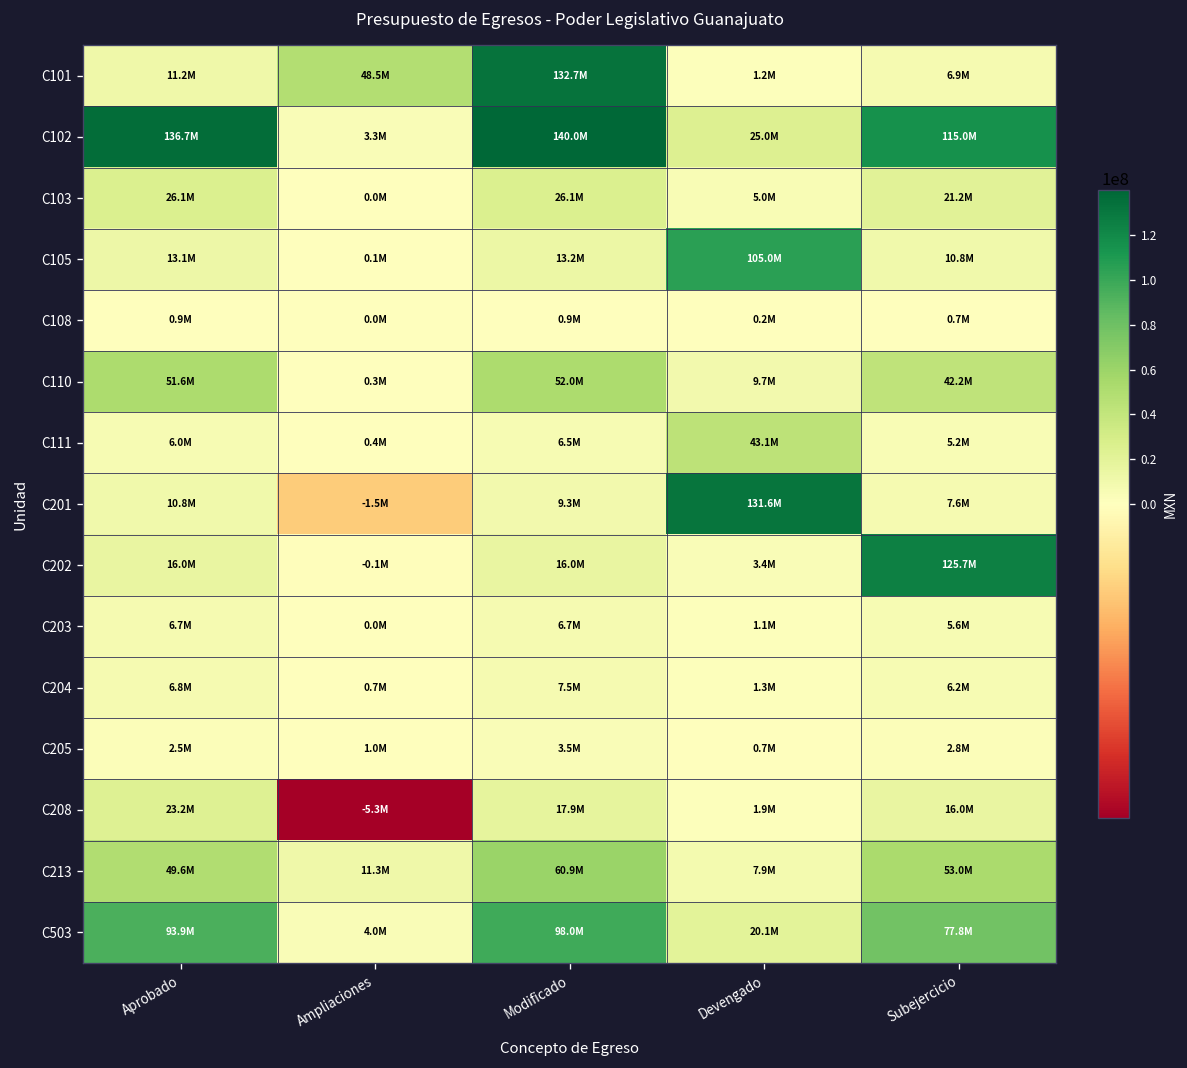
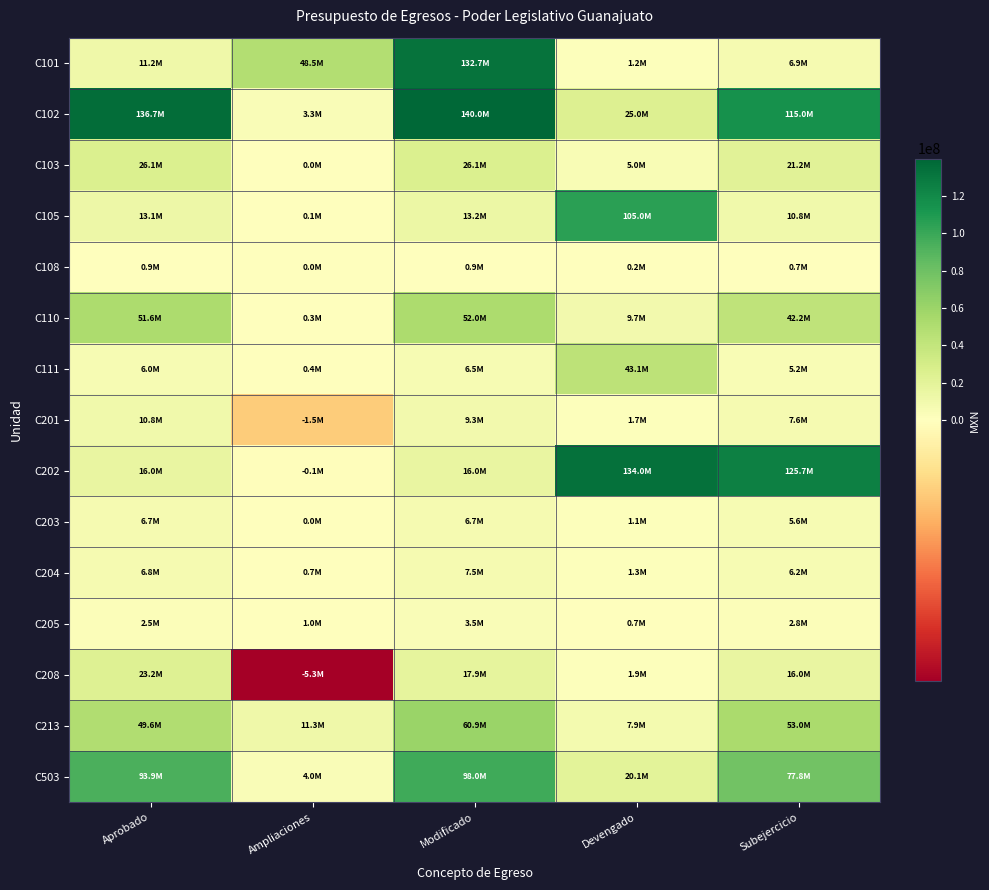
  {
    "C101": {
      "Aprobado": "11.2M",
      "Ampliaciones": "48.5M",
      "Modificado": "132.7M",
      "Devengado": "1.2M",
      "Subejercicio": "6.9M"
    },
    "C102": {
      "Aprobado": "136.7M",
      "Ampliaciones": "3.3M",
      "Modificado": "140.0M",
      "Devengado": "25.0M",
      "Subejercicio": "115.0M"
    },
    "C103": {
      "Aprobado": "26.1M",
      "Ampliaciones": "0.0M",
      "Modificado": "26.1M",
      "Devengado": "5.0M",
      "Subejercicio": "21.2M"
    },
    "C105": {
      "Aprobado": "13.1M",
      "Ampliaciones": "0.1M",
      "Modificado": "13.2M",
      "Devengado": "105.0M",
      "Subejercicio": "10.8M"
    },
    "C108": {
      "Aprobado": "0.9M",
      "Ampliaciones": "0.0M",
      "Modificado": "0.9M",
      "Devengado": "0.2M",
      "Subejercicio": "0.7M"
    },
    "C110": {
      "Aprobado": "51.6M",
      "Ampliaciones": "0.3M",
      "Modificado": "52.0M",
      "Devengado": "9.7M",
      "Subejercicio": "42.2M"
    },
    "C111": {
      "Aprobado": "6.0M",
      "Ampliaciones": "0.4M",
      "Modificado": "6.5M",
      "Devengado": "43.1M",
      "Subejercicio": "5.2M"
    },
    "C201": {
      "Aprobado": "10.8M",
      "Ampliaciones": "-1.5M",
      "Modificado": "9.3M",
-     "Devengado": "131.6M",
+     "Devengado": "1.7M",
      "Subejercicio": "7.6M"
    },
    "C202": {
      "Aprobado": "16.0M",
      "Ampliaciones": "-0.1M",
      "Modificado": "16.0M",
-     "Devengado": "3.4M",
+     "Devengado": "134.0M",
      "Subejercicio": "125.7M"
    },
    "C203": {
      "Aprobado": "6.7M",
      "Ampliaciones": "0.0M",
      "Modificado": "6.7M",
      "Devengado": "1.1M",
      "Subejercicio": "5.6M"
    },
    "C204": {
      "Aprobado": "6.8M",
      "Ampliaciones": "0.7M",
      "Modificado": "7.5M",
      "Devengado": "1.3M",
      "Subejercicio": "6.2M"
    },
    "C205": {
      "Aprobado": "2.5M",
      "Ampliaciones": "1.0M",
      "Modificado": "3.5M",
      "Devengado": "0.7M",
      "Subejercicio": "2.8M"
    },
    "C208": {
      "Aprobado": "23.2M",
      "Ampliaciones": "-5.3M",
      "Modificado": "17.9M",
      "Devengado": "1.9M",
      "Subejercicio": "16.0M"
    },
    "C213": {
      "Aprobado": "49.6M",
      "Ampliaciones": "11.3M",
      "Modificado": "60.9M",
      "Devengado": "7.9M",
      "Subejercicio": "53.0M"
    },
    "C503": {
      "Aprobado": "93.9M",
      "Ampliaciones": "4.0M",
      "Modificado": "98.0M",
      "Devengado": "20.1M",
      "Subejercicio": "77.8M"
    }
  }
